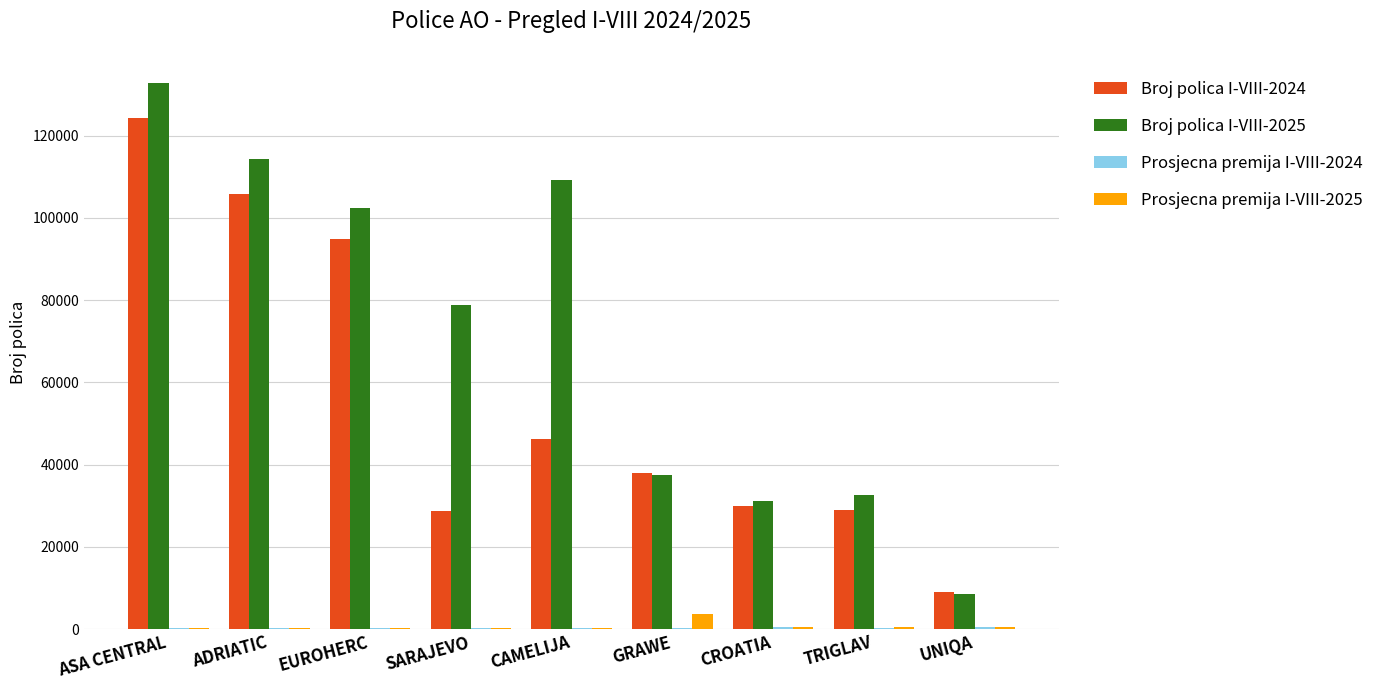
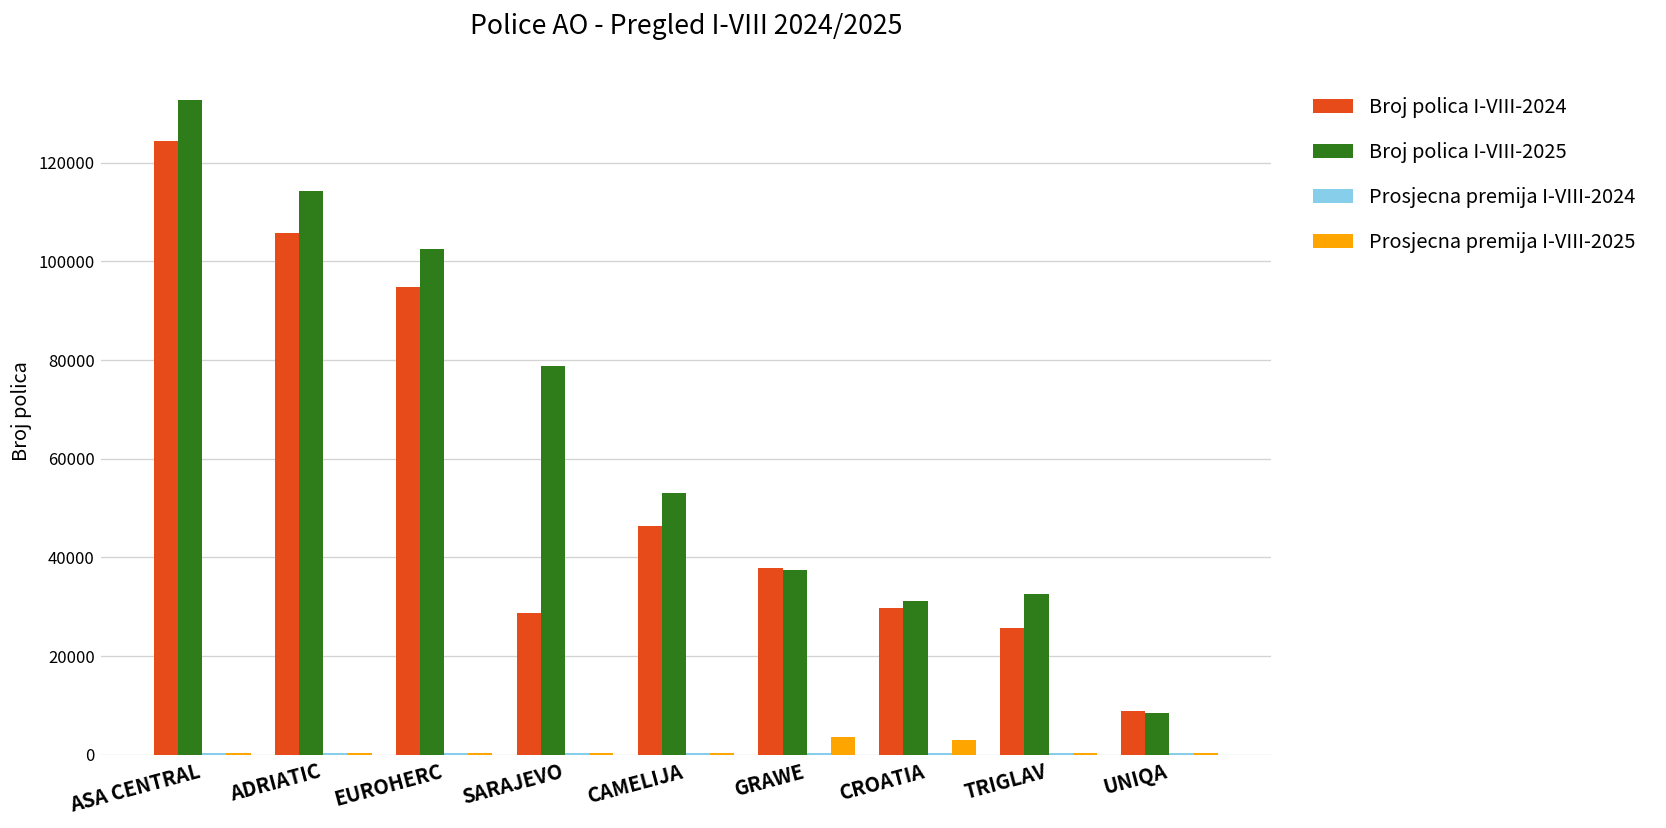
  {
    "Broj polica I-VIII-2024": {
      "ASA CENTRAL": 124000,
      "ADRIATIC": 106000,
      "EUROHERC": 95000,
      "SARAJEVO": 29000,
      "CAMELIJA": 46000,
      "GRAWE": 38000,
      "CROATIA": 30000,
-     "TRIGLAV": 29000,
+     "TRIGLAV": 26000,
      "UNIQA": 9000
    },
    "Broj polica I-VIII-2025": {
      "ASA CENTRAL": 133000,
      "ADRIATIC": 114000,
      "EUROHERC": 102000,
      "SARAJEVO": 79000,
-     "CAMELIJA": 109000,
+     "CAMELIJA": 53000,
      "GRAWE": 37000,
      "CROATIA": 31000,
      "TRIGLAV": 33000,
      "UNIQA": 8000
    },
    "Prosjecna premija I-VIII-2025": {
      "GRAWE": 4000,
-     "CROATIA": 0
+     "CROATIA": 3000
    }
  }
